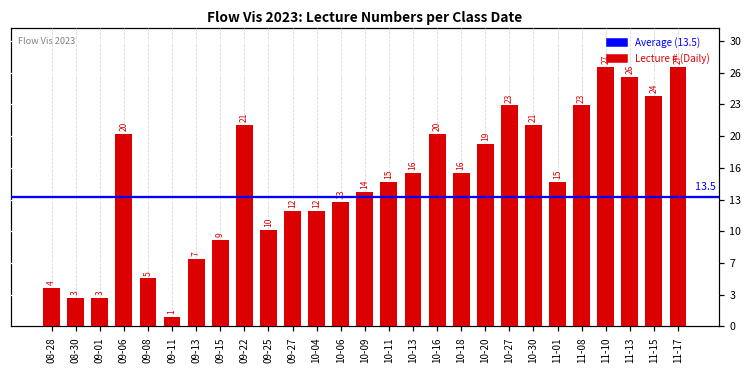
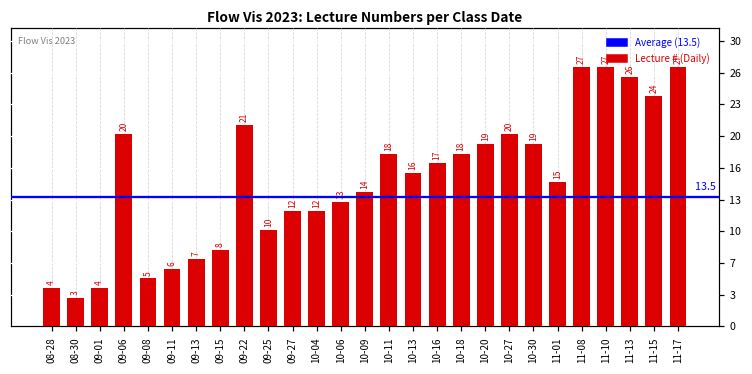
  {
    "08-28": 4,
    "08-30": 3,
-   "09-01": 3,
+   "09-01": 4,
    "09-06": 20,
    "09-08": 5,
-   "09-11": 1,
+   "09-11": 6,
    "09-13": 7,
-   "09-15": 9,
+   "09-15": 8,
    "09-22": 21,
    "09-25": 10,
    "09-27": 12,
    "10-04": 12,
    "10-06": 13,
    "10-09": 14,
-   "10-11": 15,
+   "10-11": 18,
    "10-13": 16,
-   "10-16": 20,
-   "10-18": 16,
+   "10-16": 17,
+   "10-18": 18,
    "10-20": 19,
-   "10-27": 23,
-   "10-30": 21,
+   "10-27": 20,
+   "10-30": 19,
    "11-01": 15,
-   "11-08": 23,
+   "11-08": 27,
    "11-10": 27,
    "11-13": 26,
    "11-15": 24,
    "11-17": 27
  }
